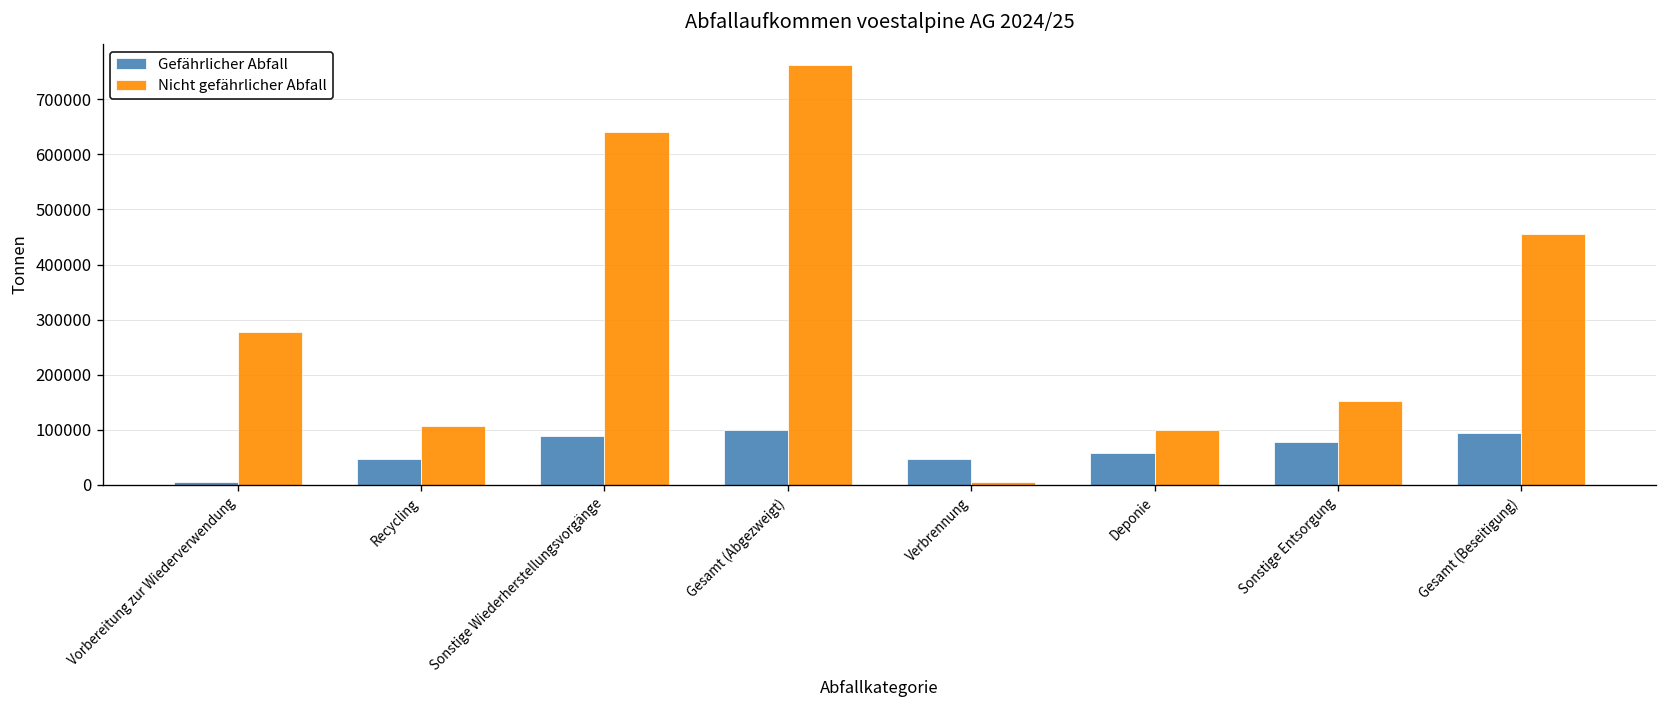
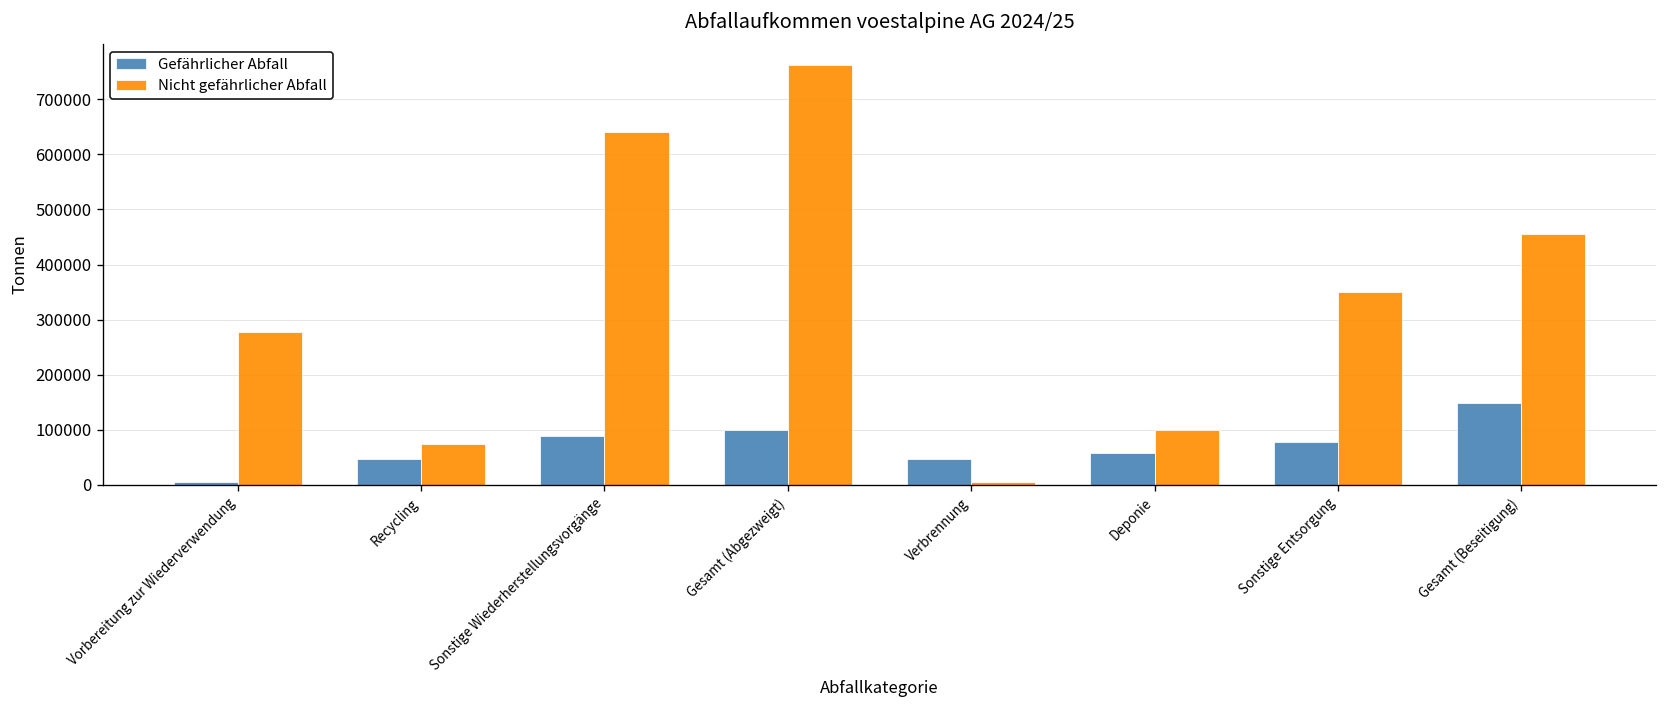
  {
    "Gefährlicher Abfall": {
      "Recycling": 50000,
      "Sonstige Wiederherstellungsvorgänge": 90000,
      "Gesamt (Abgezweigt)": 100000,
      "Verbrennung": 50000,
      "Deponie": 60000,
      "Sonstige Entsorgung": 80000,
-     "Gesamt (Beseitigung)": 90000
+     "Gesamt (Beseitigung)": 150000
    },
    "Nicht gefährlicher Abfall": {
      "Vorbereitung zur Wiederverwendung": 280000,
-     "Recycling": 110000,
+     "Recycling": 70000,
      "Sonstige Wiederherstellungsvorgänge": 640000,
      "Gesamt (Abgezweigt)": 760000,
      "Deponie": 100000,
-     "Sonstige Entsorgung": 150000,
+     "Sonstige Entsorgung": 350000,
      "Gesamt (Beseitigung)": 460000
    }
  }
